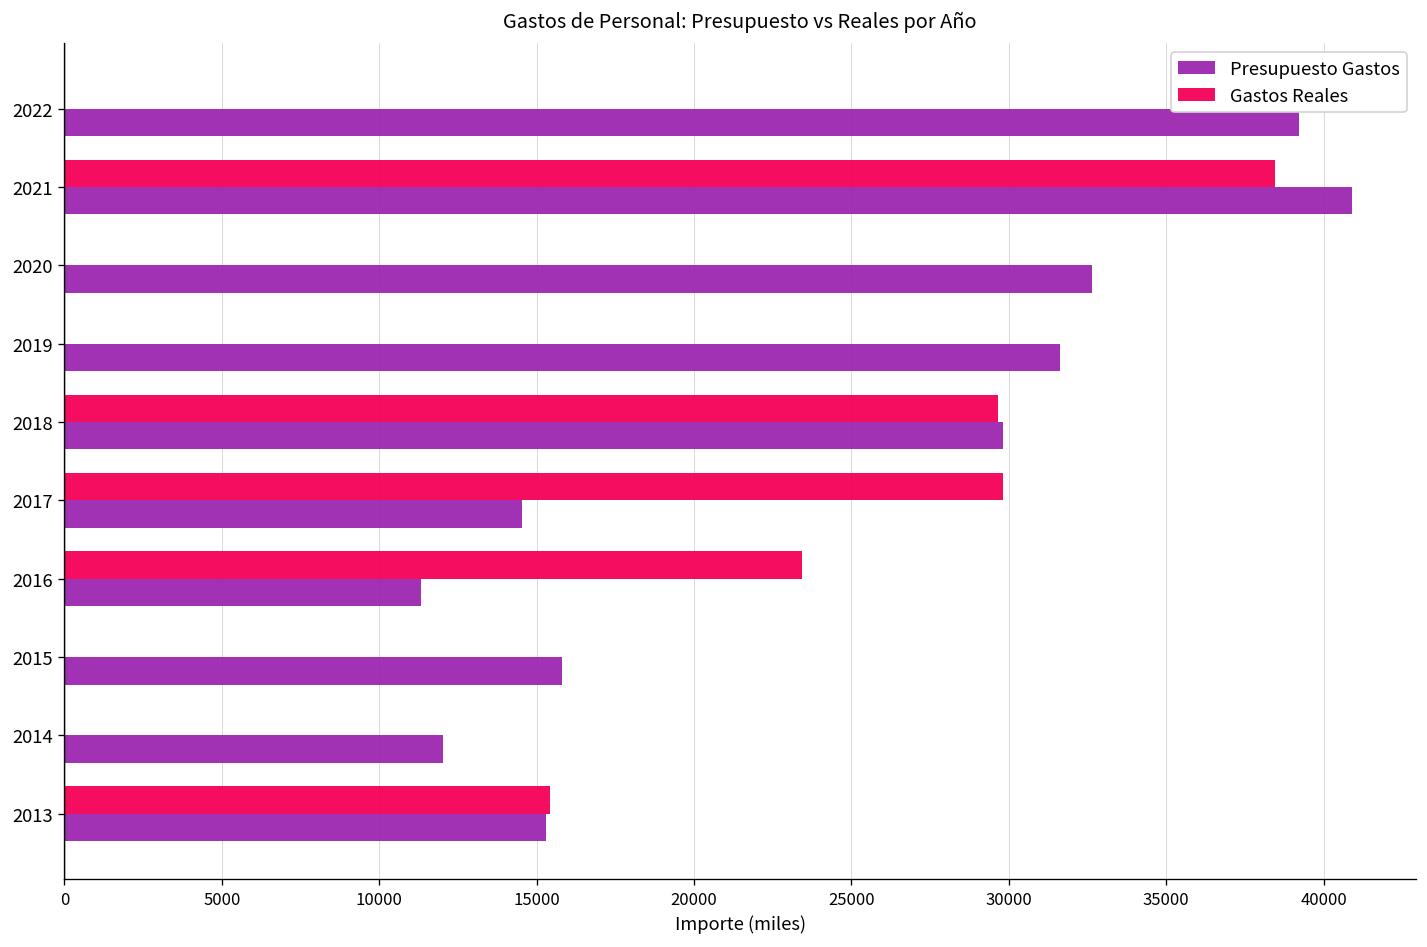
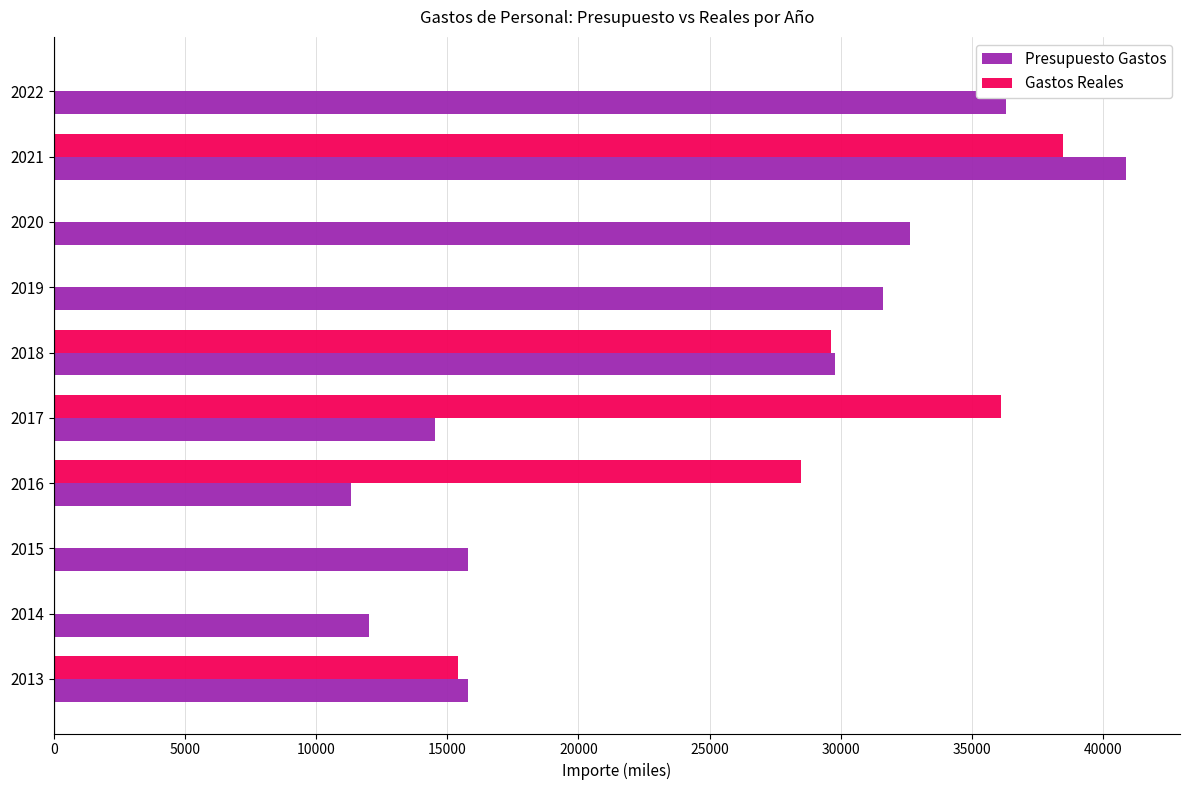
  {
    "Presupuesto Gastos": {
-     "2022": 39200,
+     "2022": 36300,
      "2021": 40900,
      "2020": 32600,
      "2019": 31600,
      "2018": 29800,
      "2017": 14500,
      "2016": 11300,
      "2015": 15800,
      "2014": 12000,
-     "2013": 15300
+     "2013": 15800
    },
    "Gastos Reales": {
      "2022": 0,
      "2021": 38500,
      "2020": 0,
      "2019": 0,
      "2018": 29600,
-     "2017": 29800,
-     "2016": 23400,
+     "2017": 36100,
+     "2016": 28500,
      "2015": 0,
      "2014": 0,
      "2013": 15400
    }
  }
